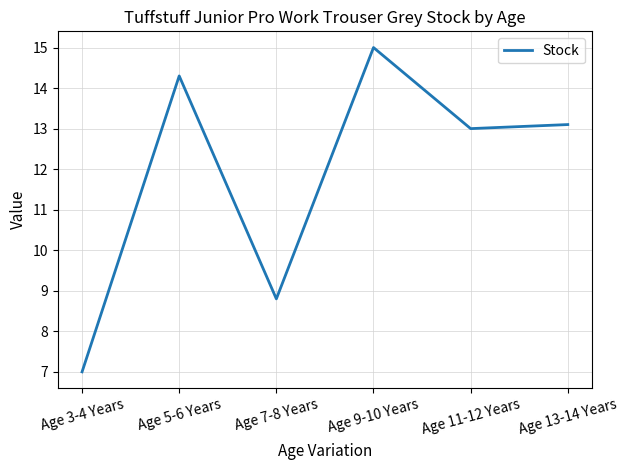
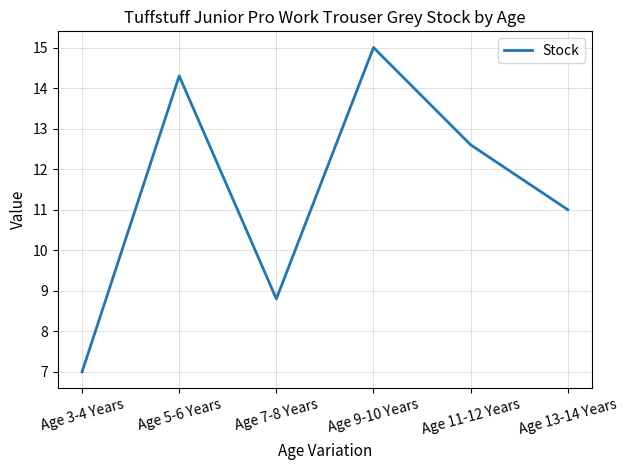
  {
    "Age 3-4 Years": 7.0,
    "Age 5-6 Years": 14.3,
    "Age 7-8 Years": 8.8,
    "Age 9-10 Years": 15.0,
-   "Age 11-12 Years": 13.0,
-   "Age 13-14 Years": 13.1
+   "Age 11-12 Years": 12.6,
+   "Age 13-14 Years": 11.0
  }
